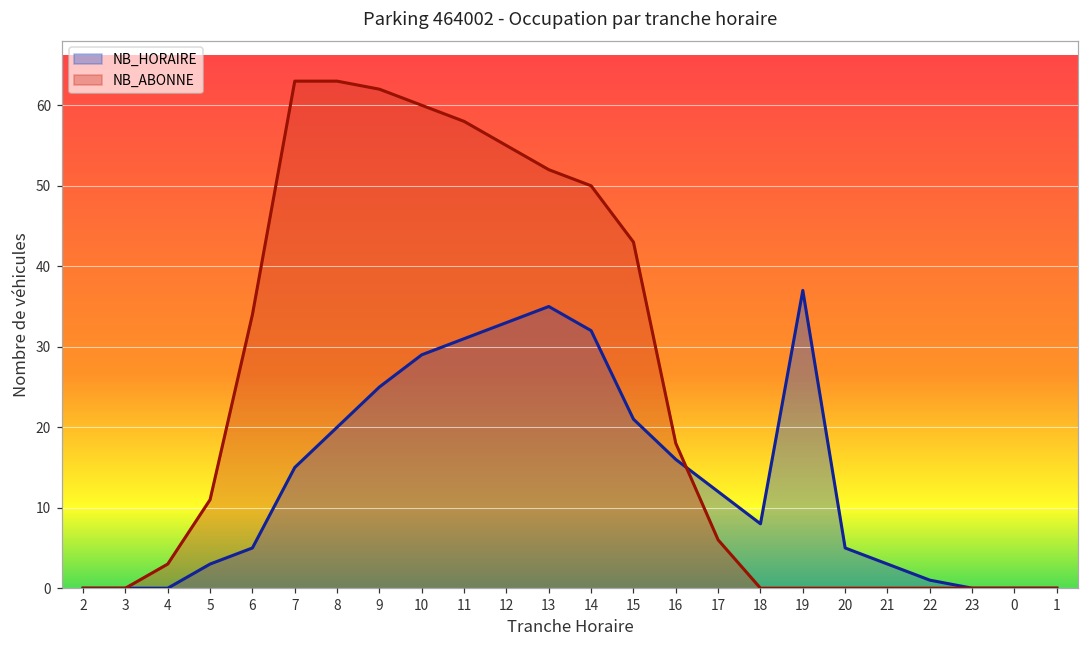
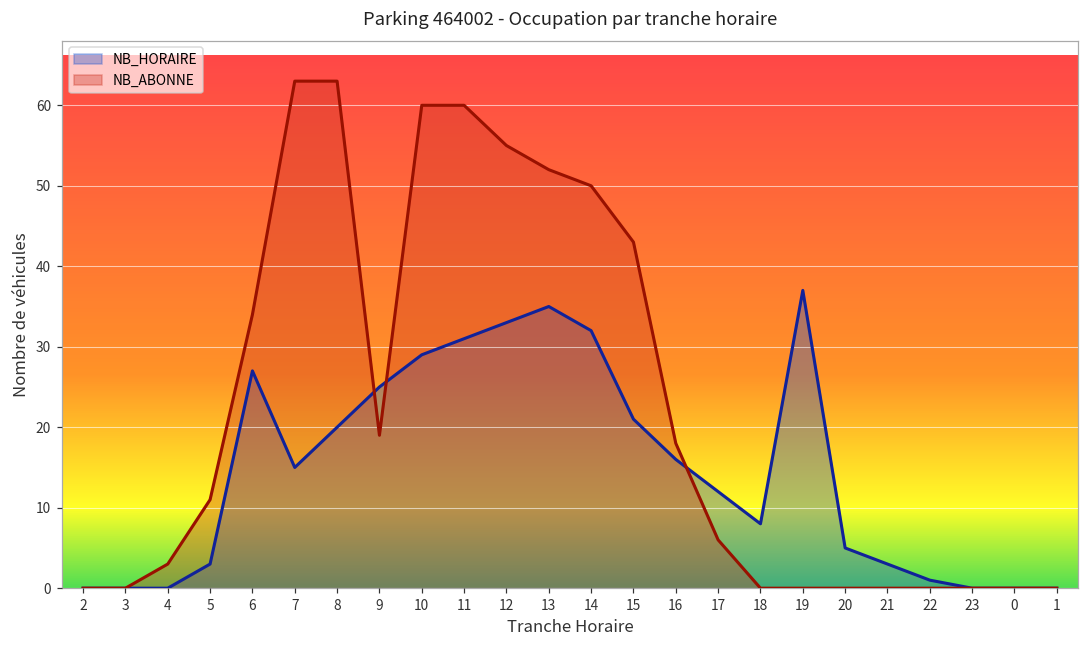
  {
    "NB_HORAIRE": {
      "4": 0,
      "5": 3,
-     "6": 5,
+     "6": 27,
      "7": 15,
      "8": 20,
      "9": 25,
      "10": 29,
      "11": 31,
      "12": 33,
      "13": 35,
      "14": 32,
      "15": 21,
      "16": 16,
      "17": 12,
      "18": 8,
      "19": 37,
      "20": 5,
      "21": 3,
      "22": 1
    },
    "NB_ABONNE": {
      "4": 3,
      "5": 11,
      "6": 34,
      "7": 63,
      "8": 63,
-     "9": 62,
+     "9": 19,
      "10": 60,
-     "11": 58,
+     "11": 60,
      "12": 55,
      "13": 52,
      "14": 50,
      "15": 43,
      "16": 18,
      "17": 6,
      "18": 0,
      "19": 0,
      "20": 0,
      "21": 0,
      "22": 0
    }
  }
